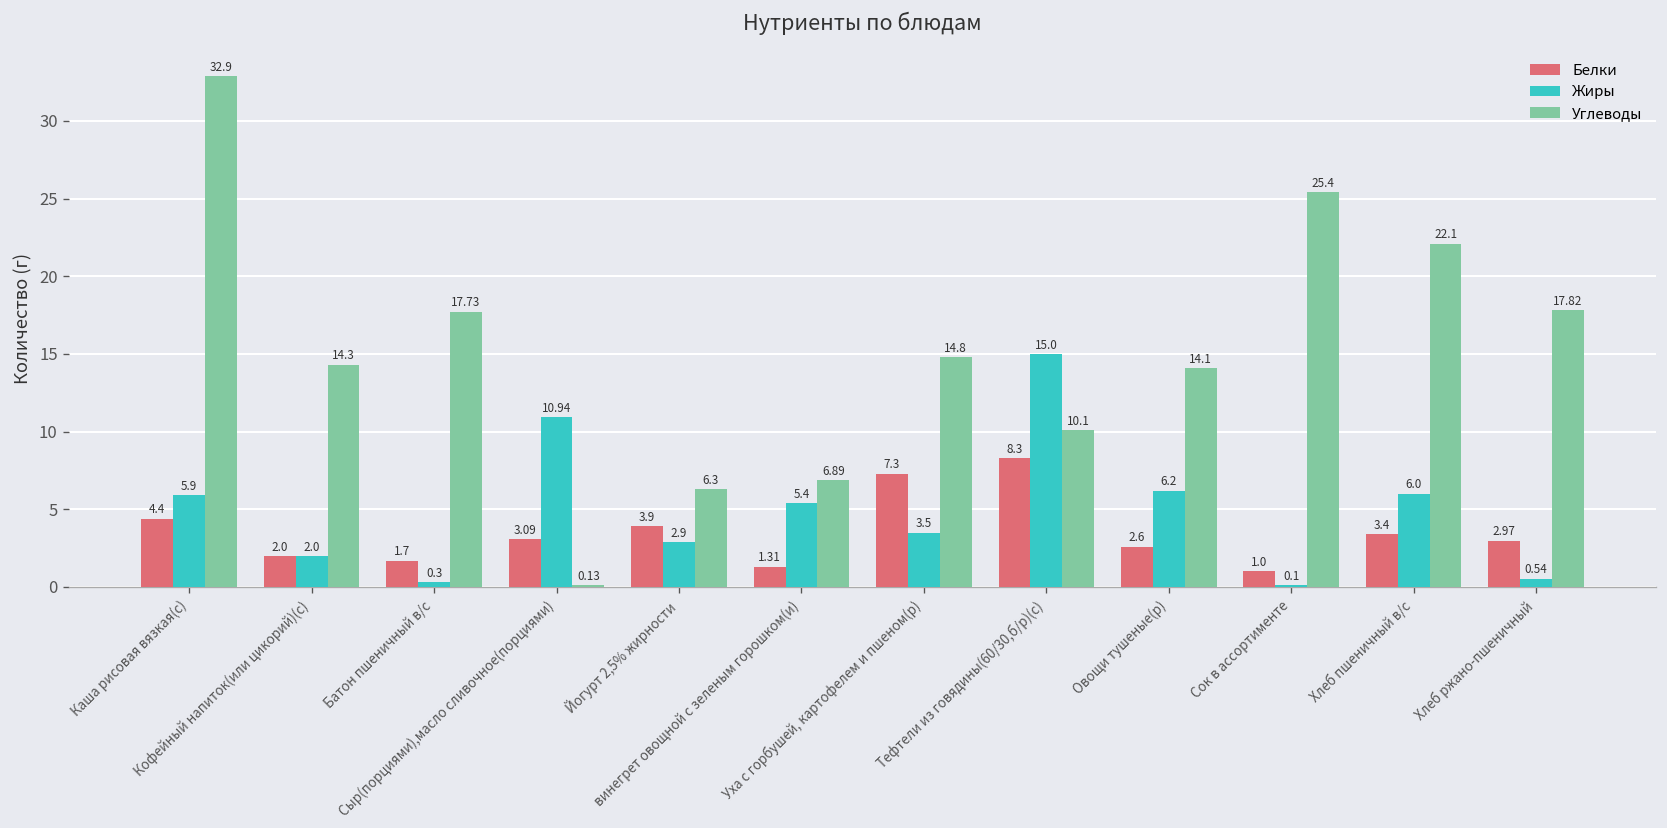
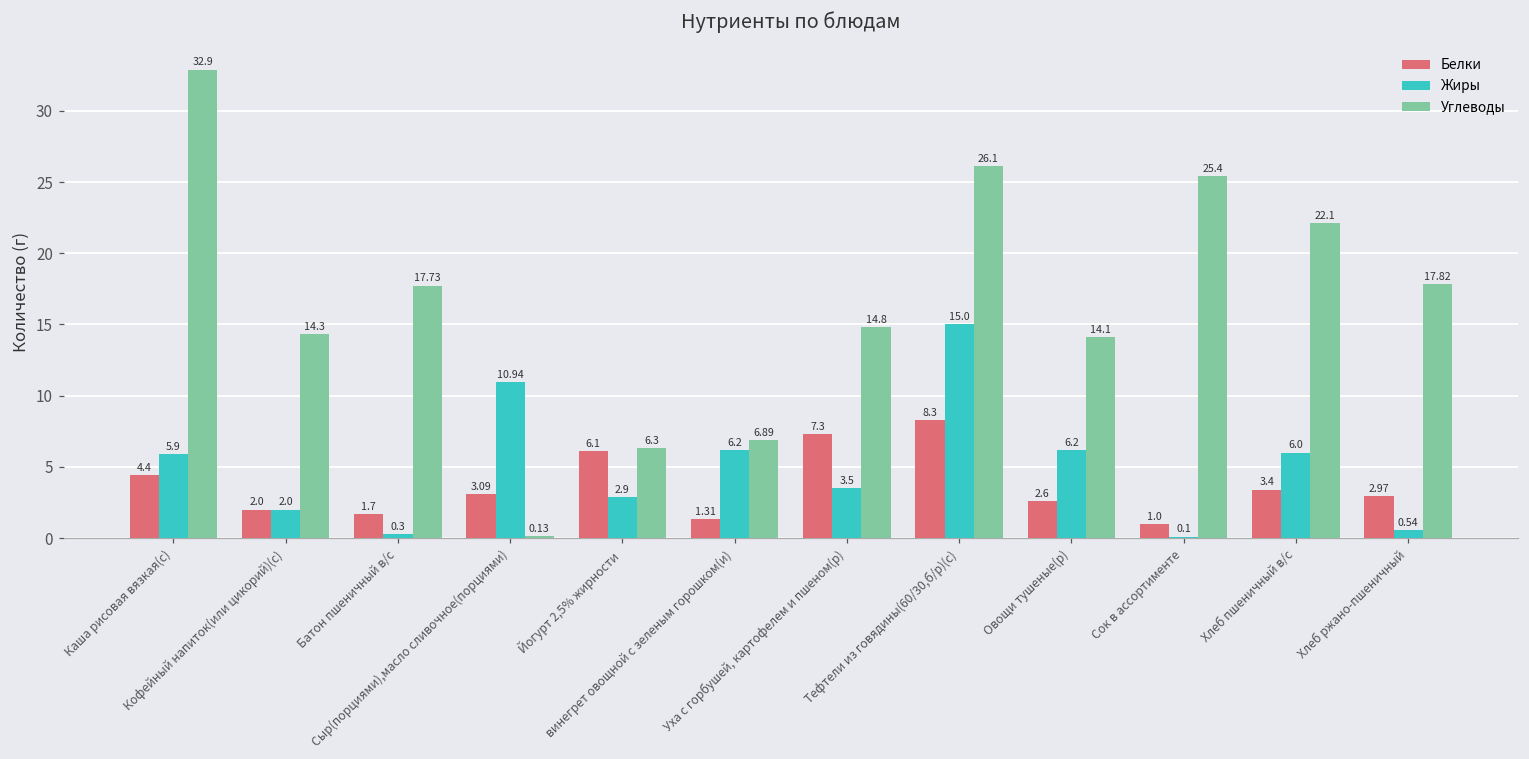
  {
    "Белки": {
      "Каша рисовая вязкая(с)": 4.4,
      "Кофейный напиток(или цикорий)(с)": 2.0,
      "Батон пшеничный в/с": 1.7,
      "Сыр(порциями),масло сливочное(порциями)": 3.09,
-     "Йогурт 2,5% жирности": 3.9,
+     "Йогурт 2,5% жирности": 6.1,
      "винегрет овощной с зеленым горошком(и)": 1.31,
      "Уха с горбушей, картофелем и пшеном(р)": 7.3,
      "Тефтели из говядины(60/30,б/р)(с)": 8.3,
      "Овощи тушеные(р)": 2.6,
      "Сок в ассортименте": 1.0,
      "Хлеб пшеничный в/с": 3.4,
      "Хлеб ржано-пшеничный": 2.97
    },
    "Жиры": {
      "Каша рисовая вязкая(с)": 5.9,
      "Кофейный напиток(или цикорий)(с)": 2.0,
      "Батон пшеничный в/с": 0.3,
      "Сыр(порциями),масло сливочное(порциями)": 10.94,
      "Йогурт 2,5% жирности": 2.9,
-     "винегрет овощной с зеленым горошком(и)": 5.4,
+     "винегрет овощной с зеленым горошком(и)": 6.2,
      "Уха с горбушей, картофелем и пшеном(р)": 3.5,
      "Тефтели из говядины(60/30,б/р)(с)": 15.0,
      "Овощи тушеные(р)": 6.2,
      "Сок в ассортименте": 0.1,
      "Хлеб пшеничный в/с": 6.0,
      "Хлеб ржано-пшеничный": 0.54
    },
    "Углеводы": {
      "Каша рисовая вязкая(с)": 32.9,
      "Кофейный напиток(или цикорий)(с)": 14.3,
      "Батон пшеничный в/с": 17.73,
      "Сыр(порциями),масло сливочное(порциями)": 0.13,
      "Йогурт 2,5% жирности": 6.3,
      "винегрет овощной с зеленым горошком(и)": 6.89,
      "Уха с горбушей, картофелем и пшеном(р)": 14.8,
-     "Тефтели из говядины(60/30,б/р)(с)": 10.1,
+     "Тефтели из говядины(60/30,б/р)(с)": 26.1,
      "Овощи тушеные(р)": 14.1,
      "Сок в ассортименте": 25.4,
      "Хлеб пшеничный в/с": 22.1,
      "Хлеб ржано-пшеничный": 17.82
    }
  }
